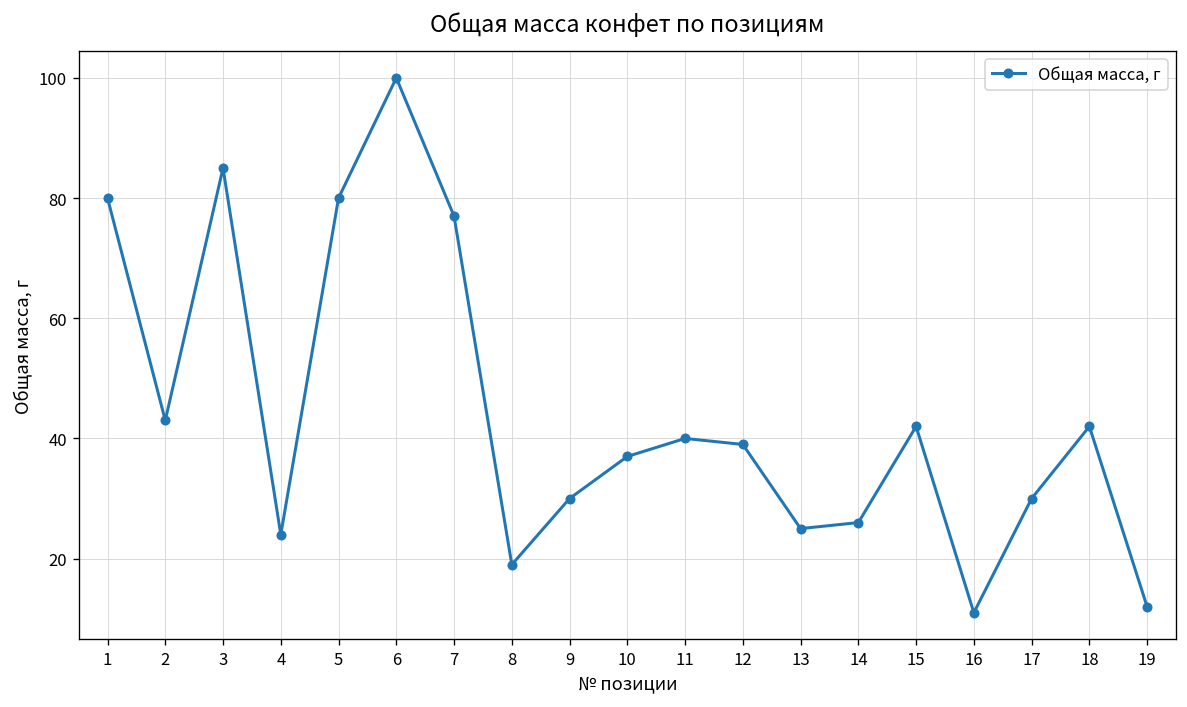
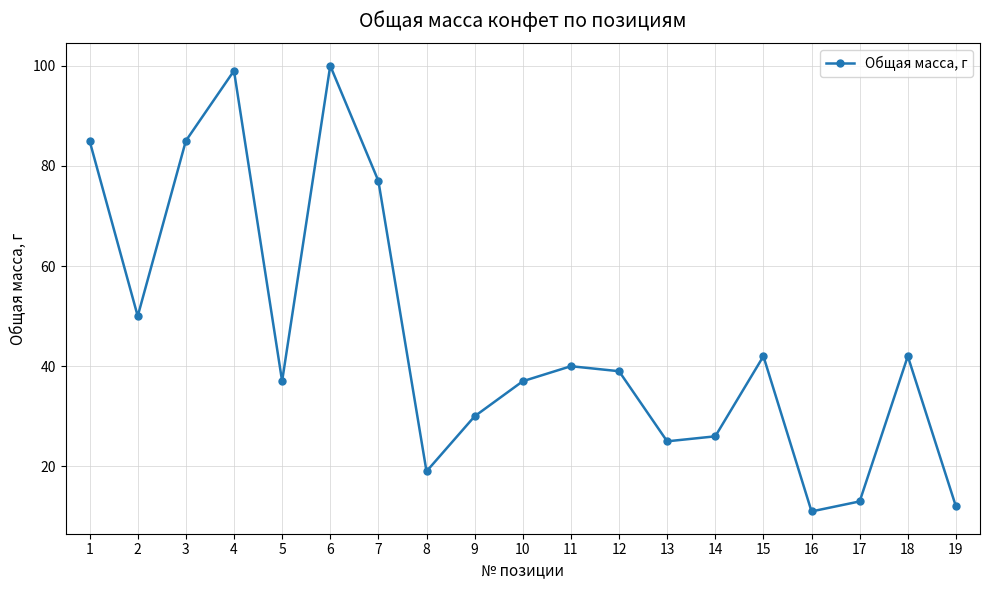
  {
-   "1": 80,
-   "2": 43,
+   "1": 85,
+   "2": 50,
    "3": 85,
-   "4": 24,
-   "5": 80,
+   "4": 99,
+   "5": 37,
    "6": 100,
    "7": 77,
    "8": 19,
    "9": 30,
    "10": 37,
    "11": 40,
    "12": 39,
    "13": 25,
    "14": 26,
    "15": 42,
    "16": 11,
-   "17": 30,
+   "17": 13,
    "18": 42,
    "19": 12
  }
